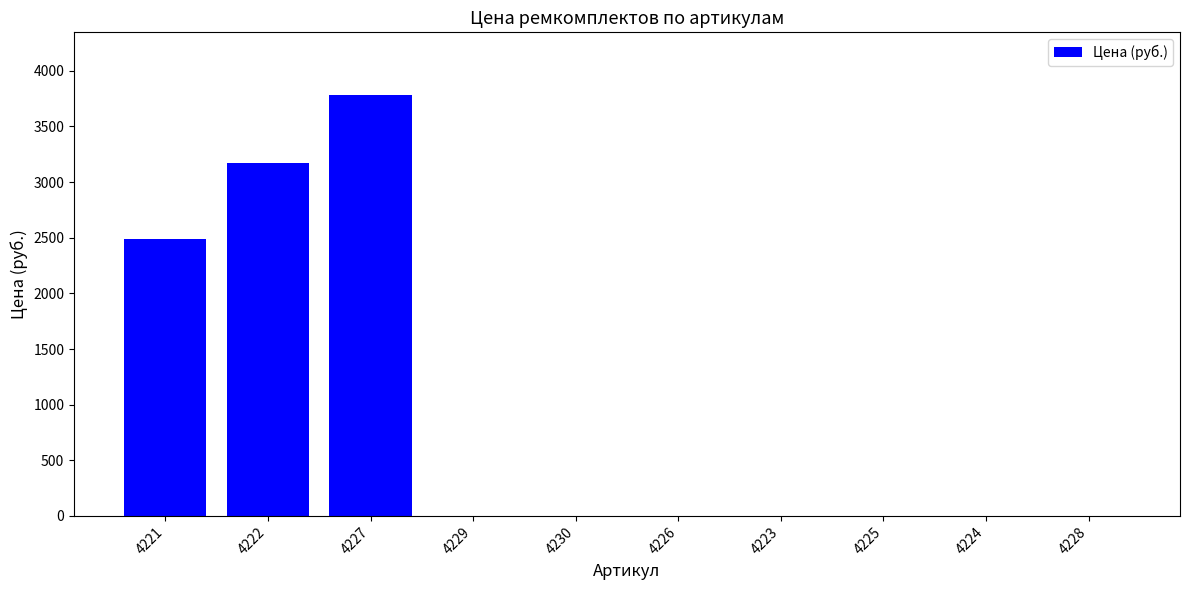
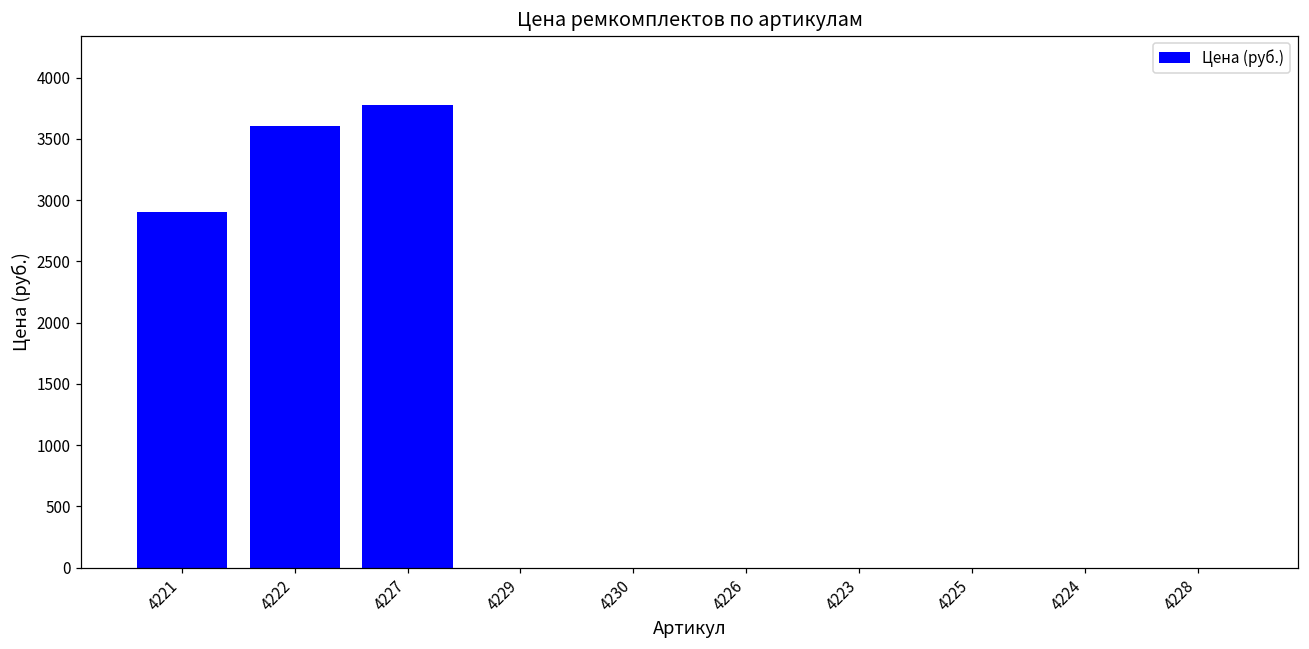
  {
-   "4221": 2490,
-   "4222": 3170,
+   "4221": 2900,
+   "4222": 3610,
    "4227": 3780,
    "4230": 0,
    "4226": 0,
    "4223": 0,
    "4225": 0,
    "4224": 0,
    "4228": 0
  }
